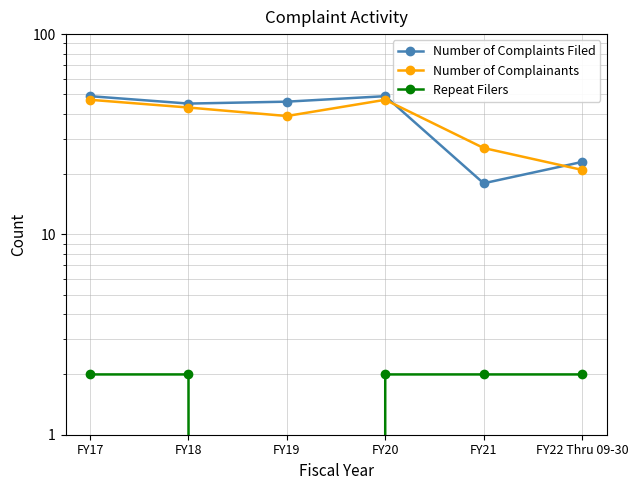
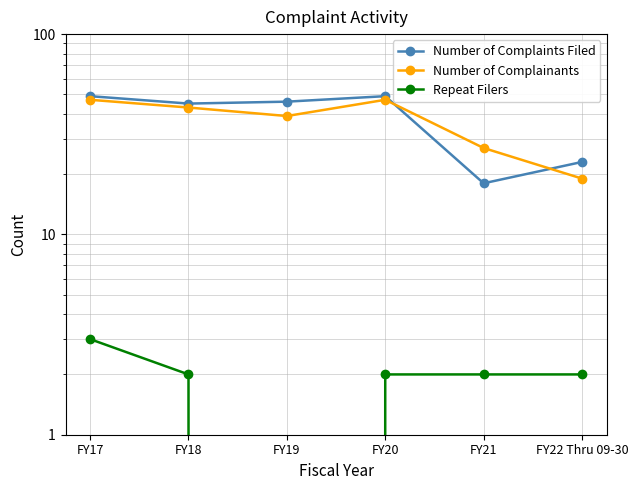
  {
    "Number of Complaints Filed": {
      "FY17": 49,
      "FY18": 45,
      "FY19": 46,
      "FY20": 49,
      "FY21": 18,
      "FY22 Thru 09-30": 23
    },
    "Number of Complainants": {
      "FY17": 47,
      "FY18": 43,
      "FY19": 39,
      "FY20": 47,
      "FY21": 27,
-     "FY22 Thru 09-30": 21
+     "FY22 Thru 09-30": 19
    },
    "Repeat Filers": {
-     "FY17": 2,
+     "FY17": 3,
      "FY18": 2,
      "FY20": 2,
      "FY21": 2,
      "FY22 Thru 09-30": 2
    }
  }
